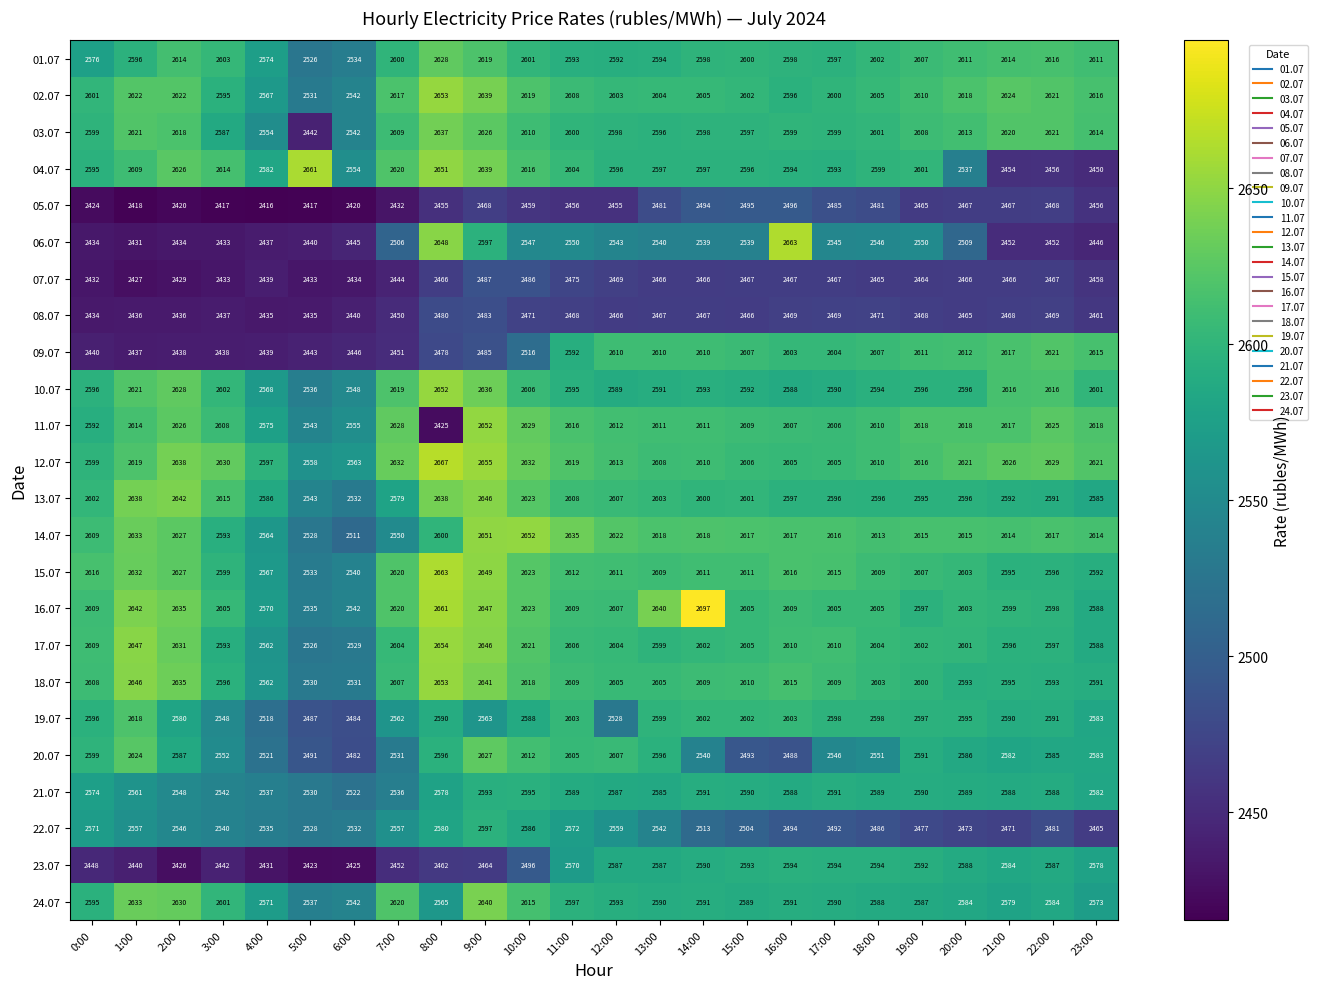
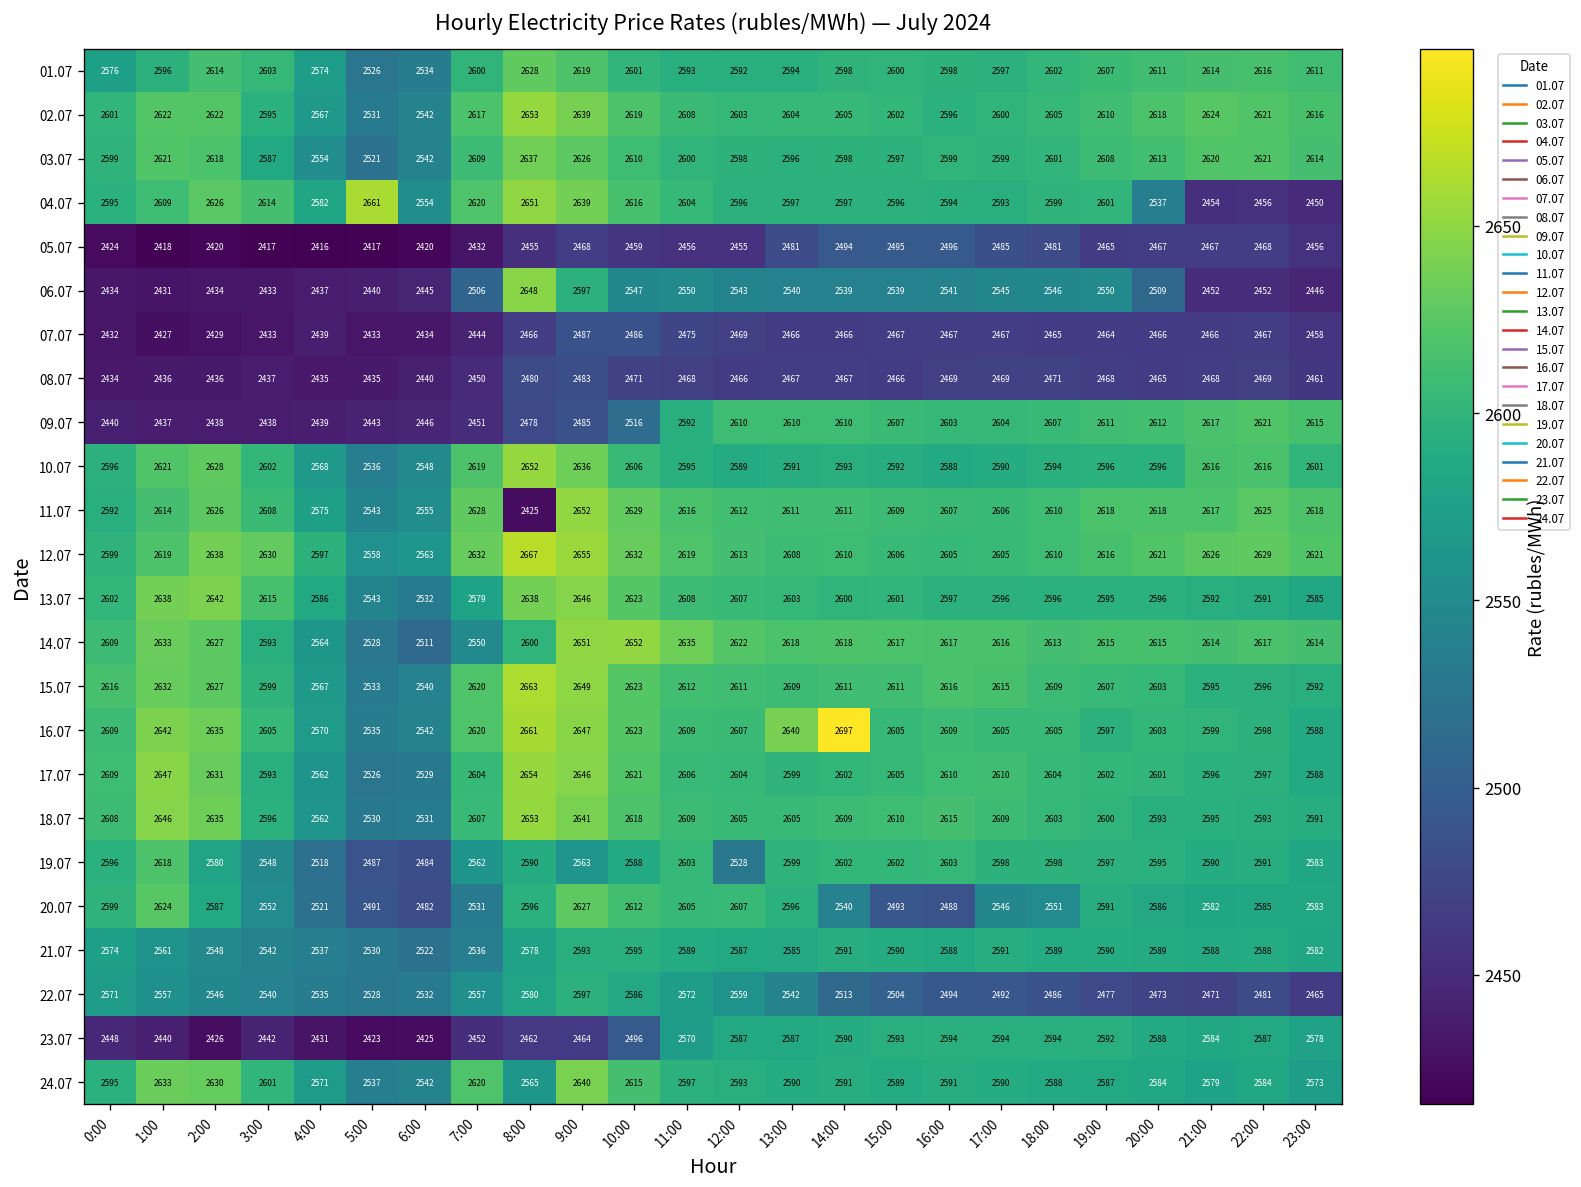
  {
    "03.07": {
      "0:00": 2599,
      "1:00": 2621,
      "2:00": 2618,
      "3:00": 2587,
      "4:00": 2554,
-     "5:00": 2442,
+     "5:00": 2521,
      "6:00": 2542,
      "7:00": 2609,
      "8:00": 2637,
      "9:00": 2626,
      "10:00": 2610,
      "11:00": 2600,
      "12:00": 2598,
      "13:00": 2596,
      "14:00": 2598,
      "15:00": 2597,
      "16:00": 2599,
      "17:00": 2599,
      "18:00": 2601,
      "19:00": 2608,
      "20:00": 2613,
      "21:00": 2620,
      "22:00": 2621,
      "23:00": 2614
    },
    "06.07": {
      "0:00": 2434,
      "1:00": 2431,
      "2:00": 2434,
      "3:00": 2433,
      "4:00": 2437,
      "5:00": 2440,
      "6:00": 2445,
      "7:00": 2506,
      "8:00": 2648,
      "9:00": 2597,
      "10:00": 2547,
      "11:00": 2550,
      "12:00": 2543,
      "13:00": 2540,
      "14:00": 2539,
      "15:00": 2539,
-     "16:00": 2663,
+     "16:00": 2541,
      "17:00": 2545,
      "18:00": 2546,
      "19:00": 2550,
      "20:00": 2509,
      "21:00": 2452,
      "22:00": 2452,
      "23:00": 2446
    }
  }
